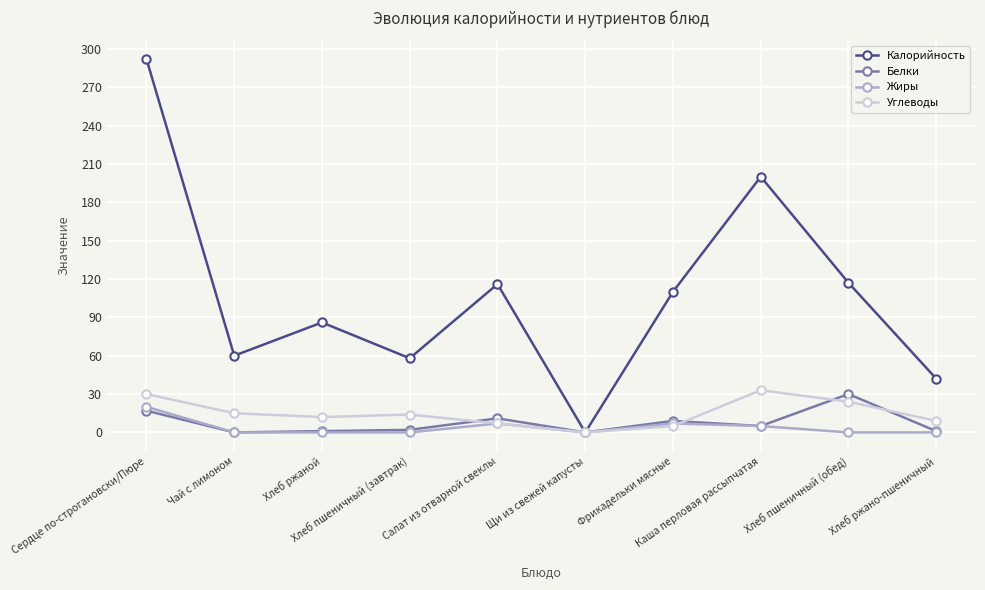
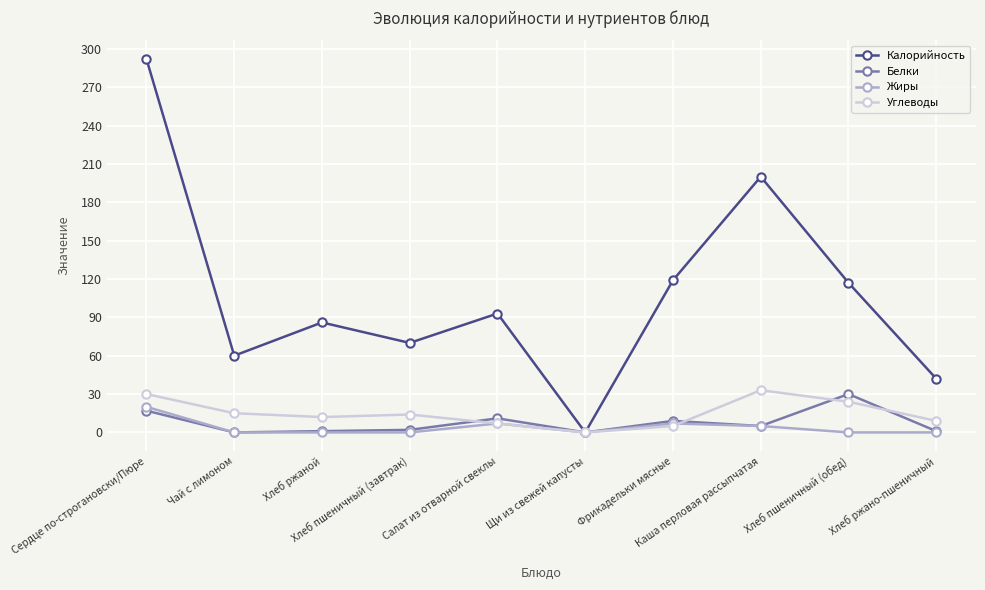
  {
    "Калорийность": {
      "Сердце по-строгановски/Пюре": 292,
      "Чай с лимоном": 60,
      "Хлеб ржаной": 86,
-     "Хлеб пшеничный (завтрак)": 58,
-     "Салат из отварной свеклы": 116,
-     "Фрикадельки мясные": 110,
+     "Хлеб пшеничный (завтрак)": 70,
+     "Салат из отварной свеклы": 93,
+     "Фрикадельки мясные": 119,
      "Каша перловая рассыпчатая": 200,
      "Хлеб пшеничный (обед)": 117,
      "Хлеб ржано-пшеничный": 42
    },
    "Белки": {
      "Сердце по-строгановски/Пюре": 17,
      "Салат из отварной свеклы": 11,
      "Фрикадельки мясные": 9,
      "Хлеб пшеничный (обед)": 30
    }
  }
